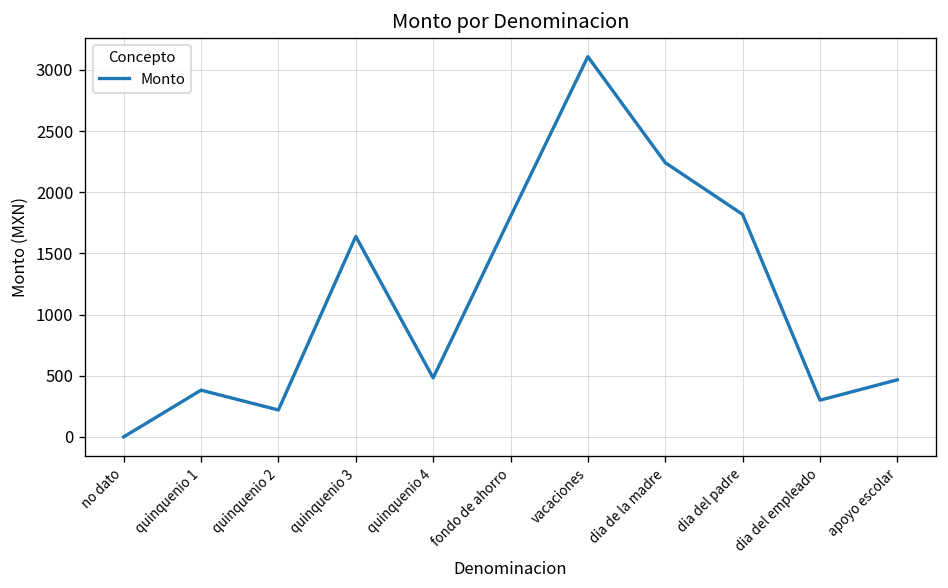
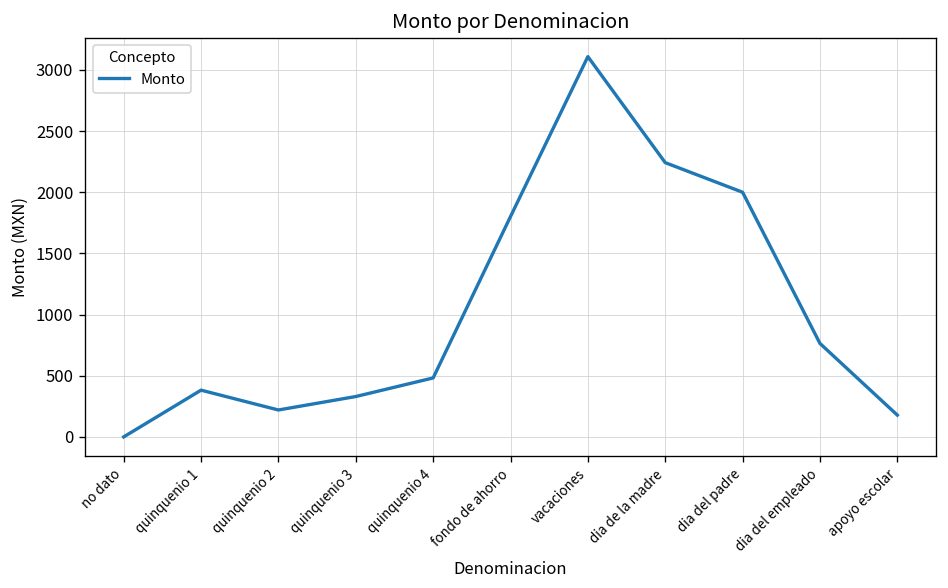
  {
    "no dato": 0,
    "quinquenio 1": 380,
    "quinquenio 2": 220,
-   "quinquenio 3": 1640,
+   "quinquenio 3": 330,
    "quinquenio 4": 480,
    "fondo de ahorro": 1800,
    "vacaciones": 3110,
    "dia de la madre": 2240,
-   "dia del padre": 1820,
-   "dia del empleado": 300,
-   "apoyo escolar": 470
+   "dia del padre": 2000,
+   "dia del empleado": 760,
+   "apoyo escolar": 180
  }
